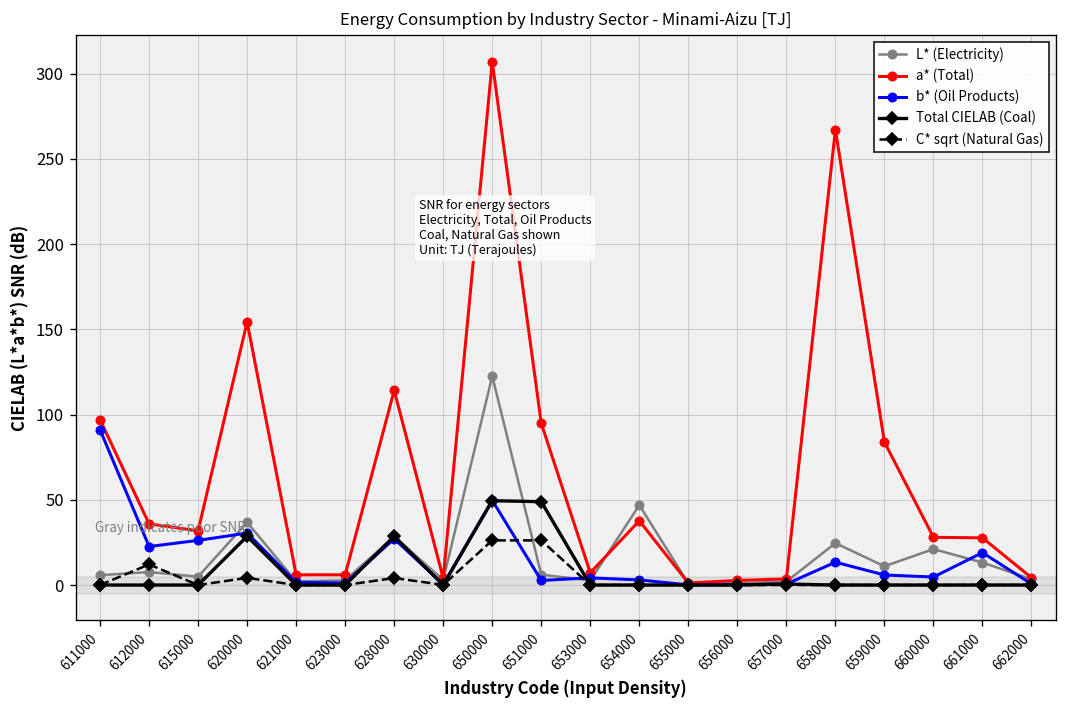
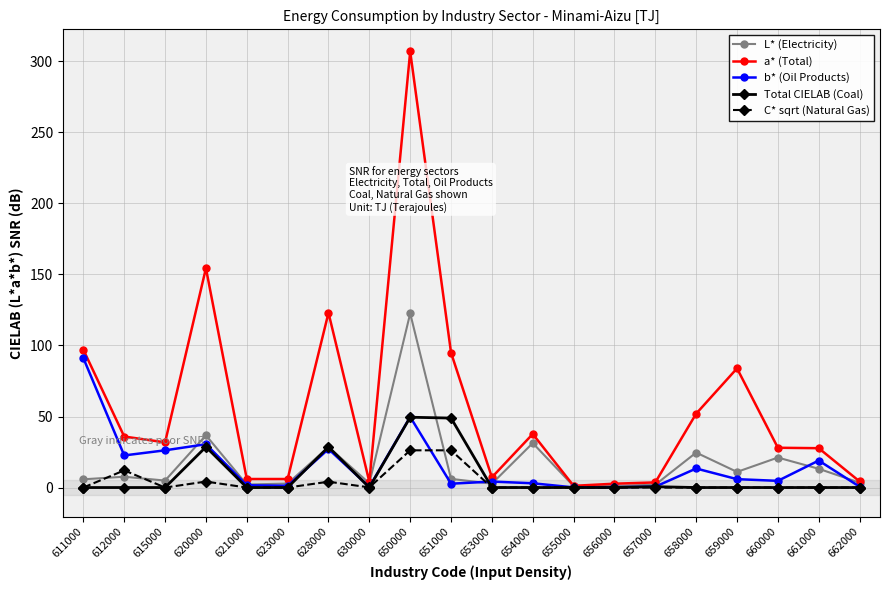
  {
    "L* (Electricity)": {
      "611000": 6,
      "612000": 8,
      "615000": 5,
      "620000": 37,
      "650000": 123,
      "651000": 6,
-     "654000": 47,
+     "654000": 31,
      "658000": 25,
      "659000": 11,
      "660000": 21,
      "661000": 13
    },
    "a* (Total)": {
      "611000": 97,
      "612000": 36,
      "615000": 32,
      "620000": 154,
      "621000": 6,
      "623000": 6,
-     "628000": 114,
+     "628000": 123,
      "650000": 307,
      "651000": 95,
      "653000": 7,
      "654000": 38,
-     "658000": 267,
+     "658000": 52,
      "659000": 84,
      "660000": 28,
      "661000": 28
    },
    "b* (Oil Products)": {
      "611000": 91,
      "612000": 23,
      "615000": 26,
      "620000": 31,
      "651000": 3,
      "654000": 3,
      "658000": 13,
      "659000": 6,
      "660000": 5,
      "661000": 19
    }
  }
